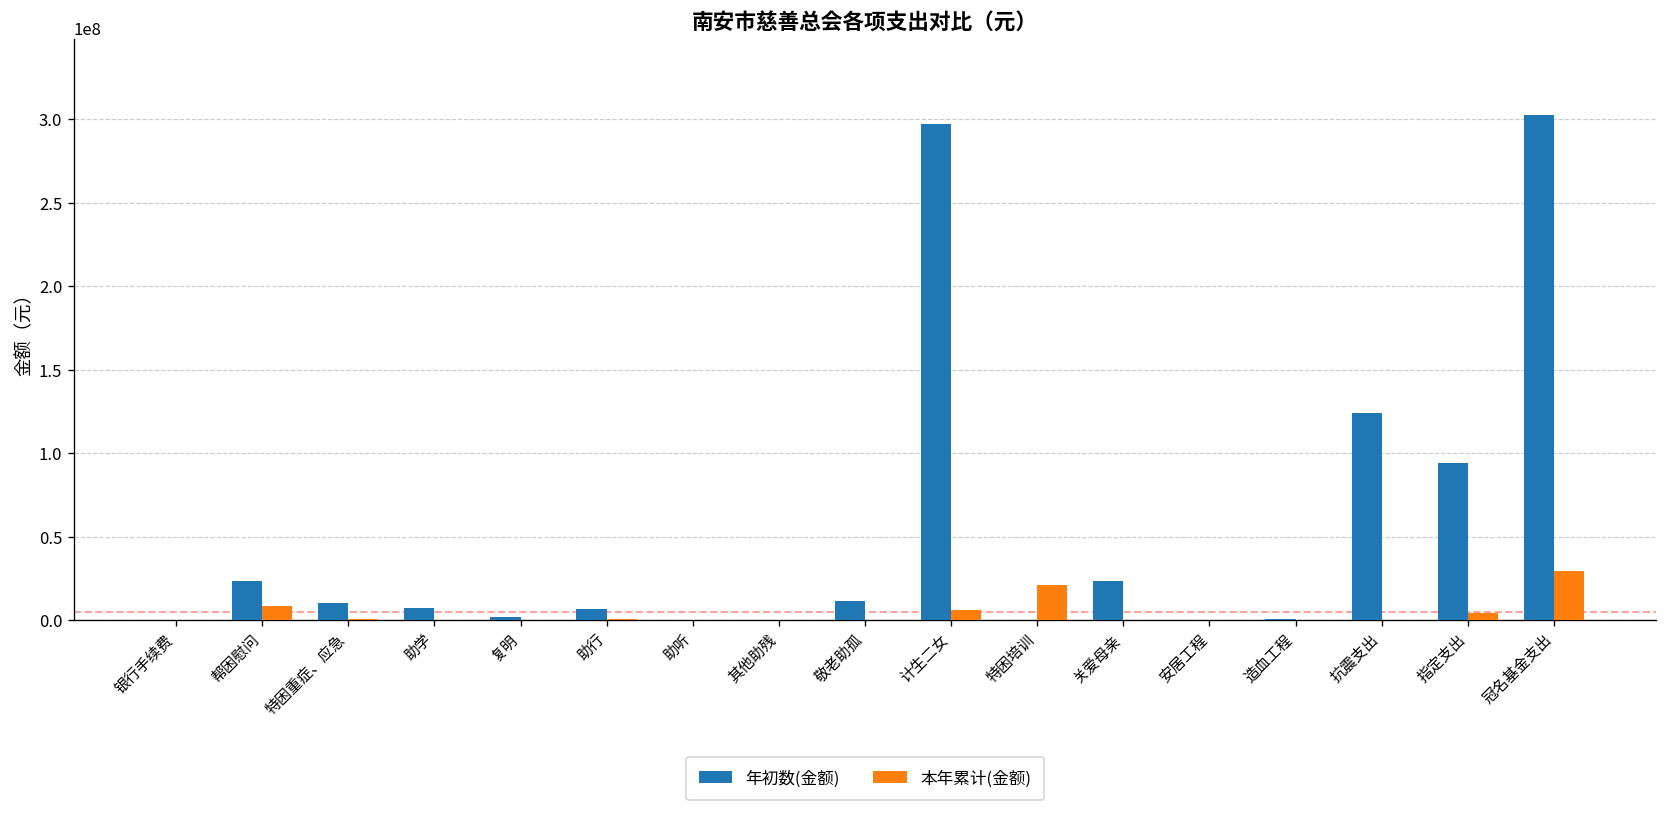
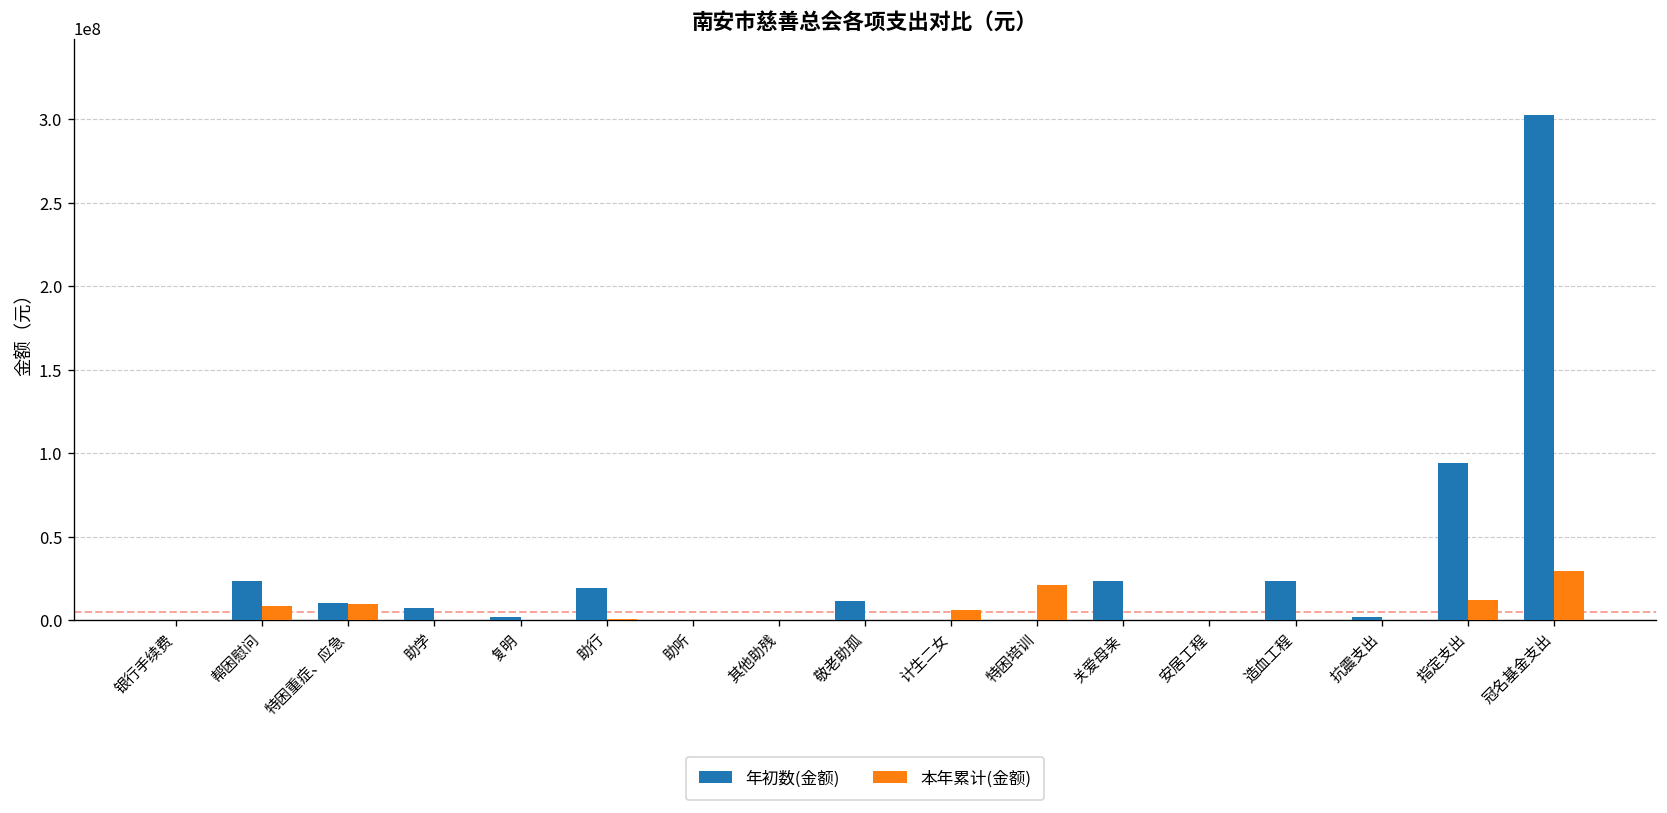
  {
    "年初数(金额)": {
      "银行手续费": 0,
      "帮困慰问": 24000000,
      "特困重症、应急": 11000000,
      "助学": 8000000,
      "复明": 2000000,
-     "助行": 7000000,
+     "助行": 20000000,
      "敬老助孤": 12000000,
-     "计生二女": 297000000,
+     "计生二女": 0,
      "关爱母亲": 24000000,
-     "造血工程": 1000000,
-     "抗震支出": 124000000,
+     "造血工程": 24000000,
+     "抗震支出": 2000000,
      "指定支出": 94000000,
      "冠名基金支出": 302000000
    },
    "本年累计(金额)": {
      "帮困慰问": 8000000,
-     "特困重症、应急": 1000000,
+     "特困重症、应急": 10000000,
      "其他助残": 0,
      "敬老助孤": 0,
      "计生二女": 6000000,
      "特困培训": 21000000,
      "抗震支出": 0,
-     "指定支出": 5000000,
+     "指定支出": 12000000,
      "冠名基金支出": 30000000
    }
  }
